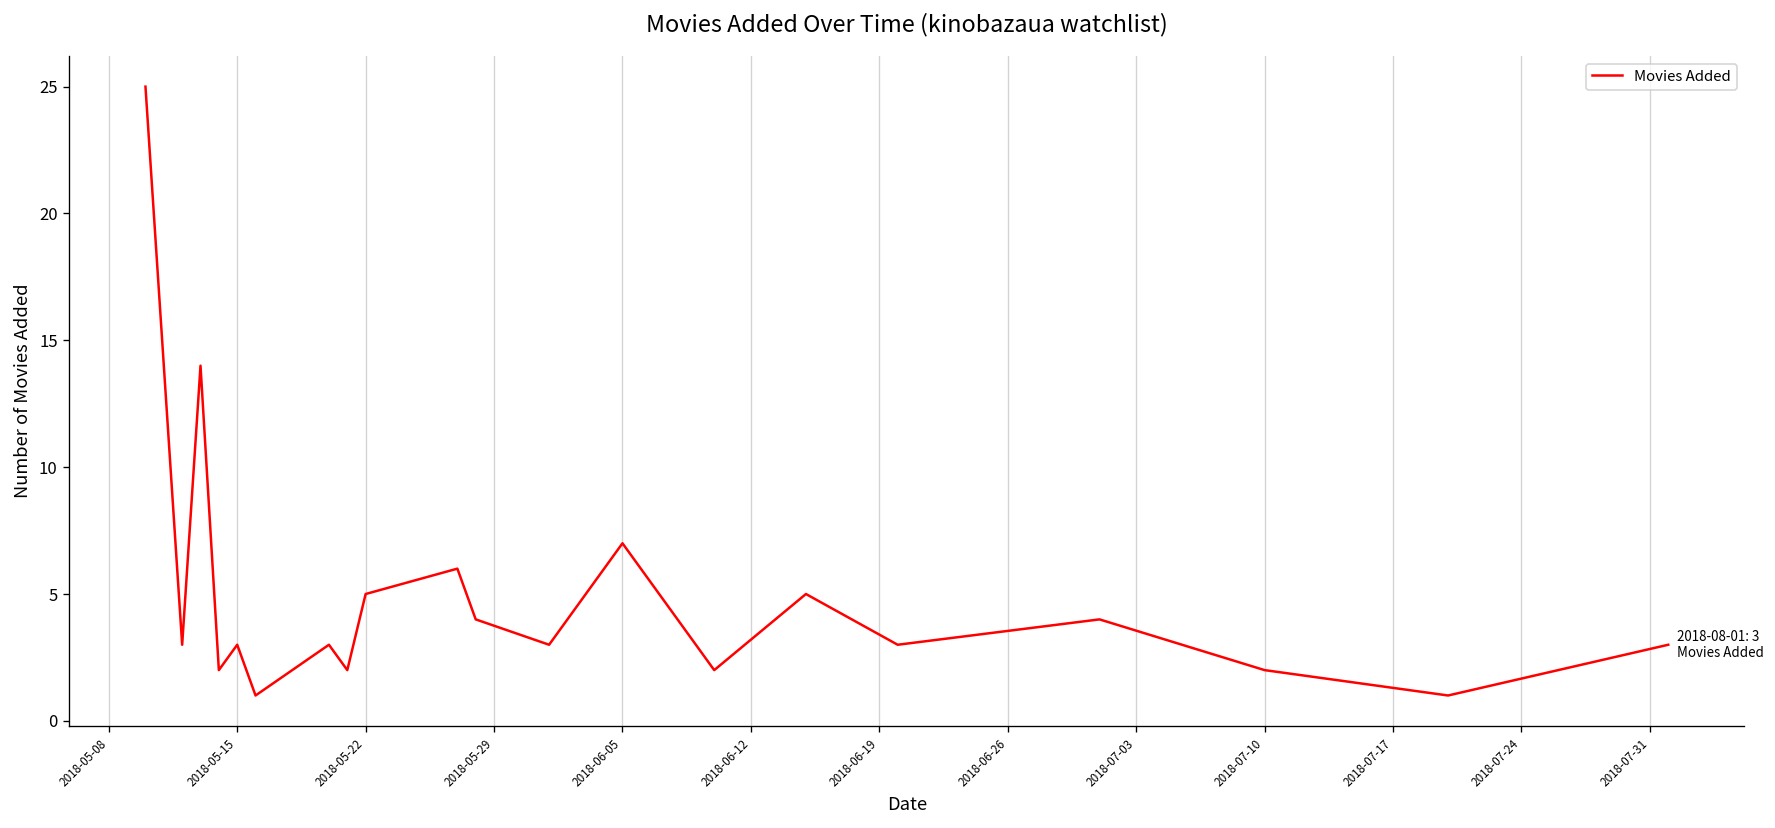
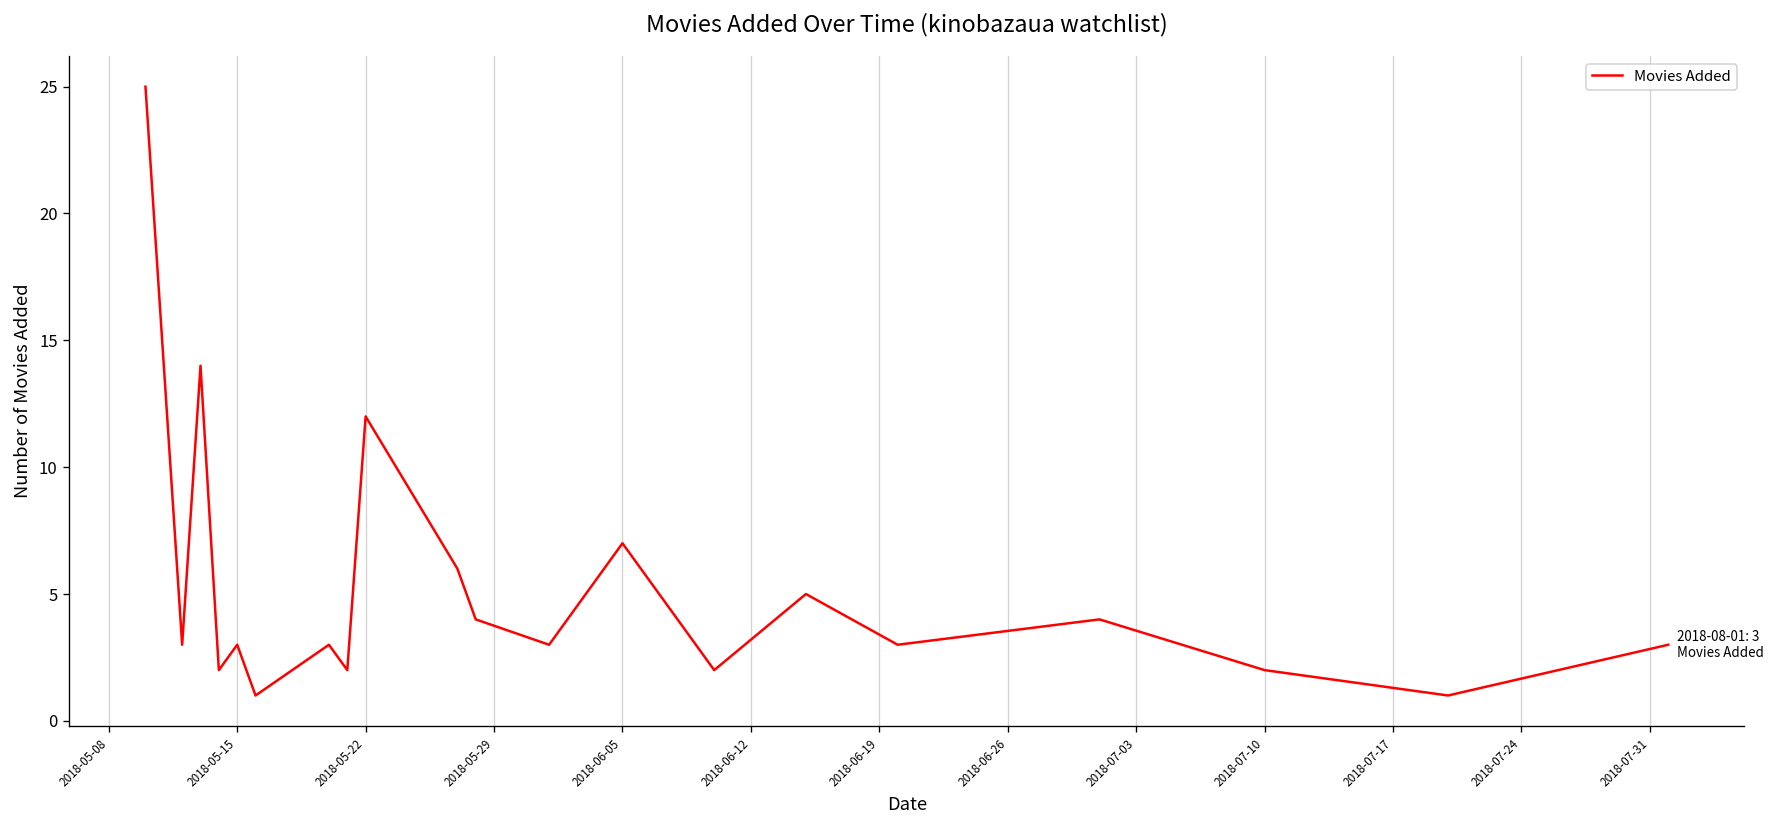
  {
    "2018-05-15": 3,
-   "2018-05-22": 5,
+   "2018-05-22": 12,
    "2018-06-05": 7,
    "2018-07-10": 2
  }
